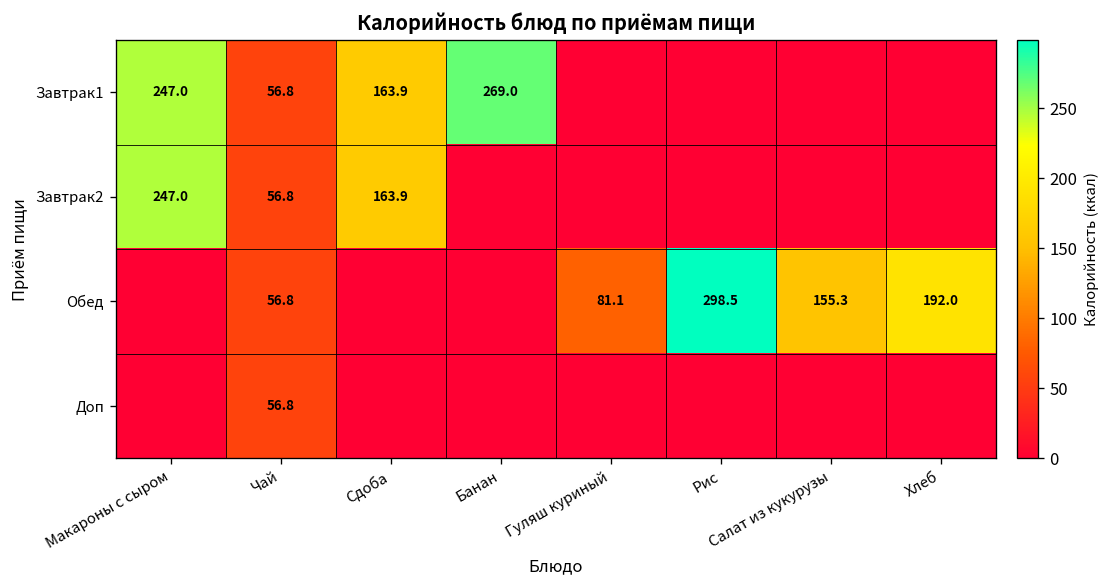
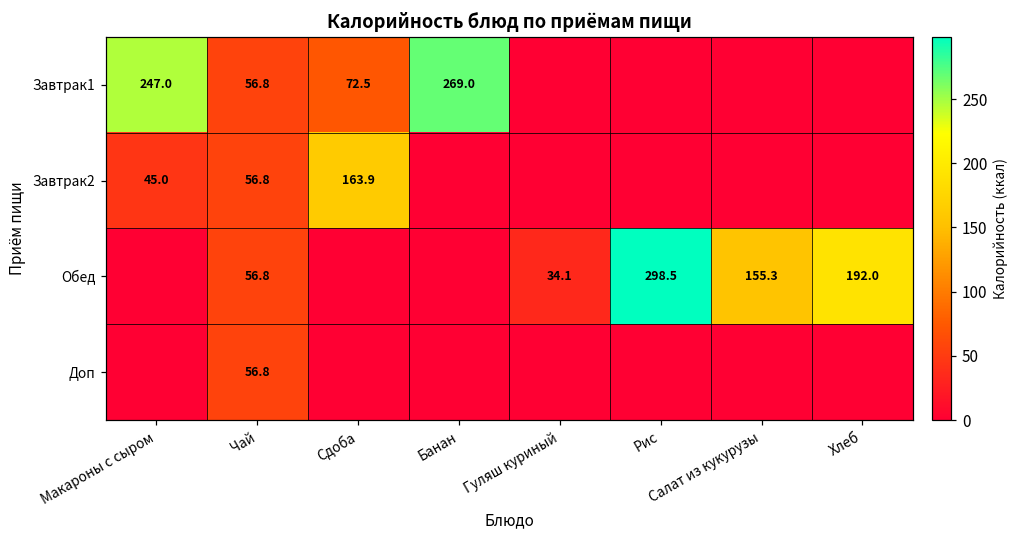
  {
    "Завтрак1": {
      "Макароны с сыром": 247.0,
      "Чай": 56.8,
-     "Сдоба": 163.9,
+     "Сдоба": 72.5,
      "Банан": 269.0
    },
    "Завтрак2": {
-     "Макароны с сыром": 247.0,
+     "Макароны с сыром": 45.0,
      "Чай": 56.8,
      "Сдоба": 163.9
    },
    "Обед": {
      "Чай": 56.8,
-     "Гуляш куриный": 81.1,
+     "Гуляш куриный": 34.1,
      "Рис": 298.5,
      "Салат из кукурузы": 155.3,
      "Хлеб": 192.0
    },
    "Доп": {
      "Чай": 56.8
    }
  }
